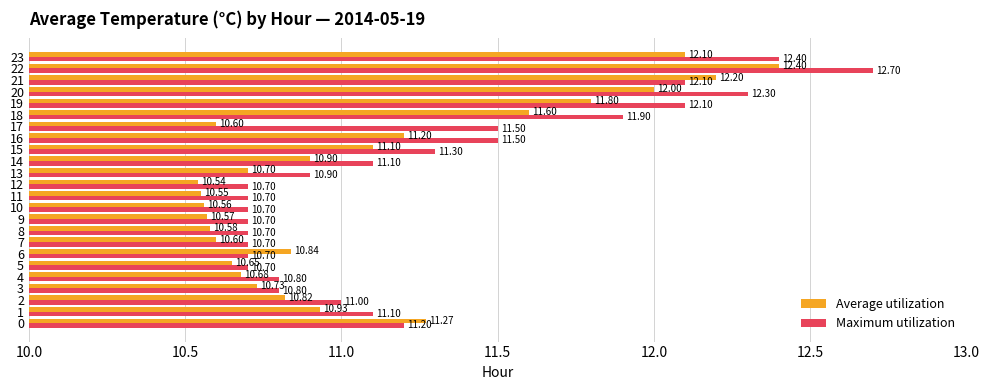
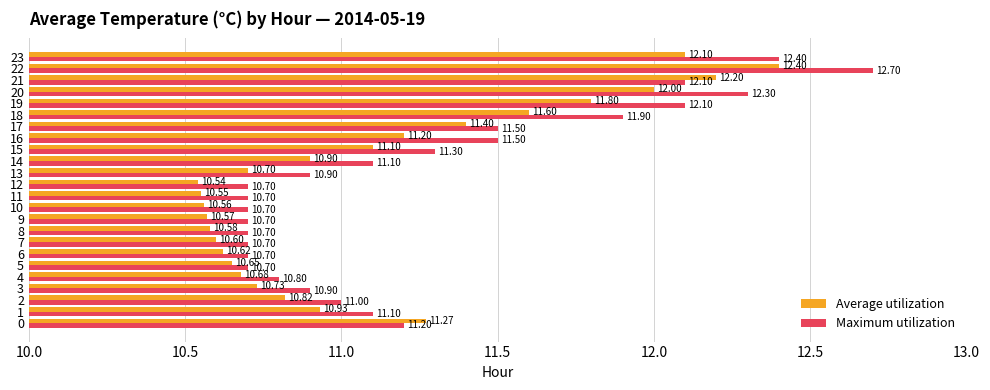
  {
    "Average utilization": {
      "23": 12.10,
      "21": 12.20,
      "20": 12.00,
      "19": 11.80,
      "18": 11.60,
-     "17": 10.60,
+     "17": 11.40,
      "16": 11.20,
      "15": 11.10,
      "14": 10.90,
      "13": 10.70,
      "12": 10.54,
      "11": 10.55,
      "10": 10.56,
      "9": 10.57,
      "8": 10.58,
      "7": 10.60,
-     "6": 10.84,
+     "6": 10.62,
      "3": 10.73,
      "1": 10.93,
      "0": 11.27
    },
    "Maximum utilization": {
      "22": 12.70,
      "21": 12.10,
      "20": 12.30,
      "19": 12.10,
      "18": 11.90,
      "17": 11.50,
      "16": 11.50,
      "15": 11.30,
      "14": 11.10,
      "13": 10.90,
      "12": 10.70,
      "11": 10.70,
      "10": 10.70,
      "9": 10.70,
      "8": 10.70,
      "7": 10.70,
      "6": 10.70,
      "4": 10.80,
-     "3": 10.80,
+     "3": 10.90,
      "2": 11.00,
      "1": 11.10,
      "0": 11.20
    }
  }
